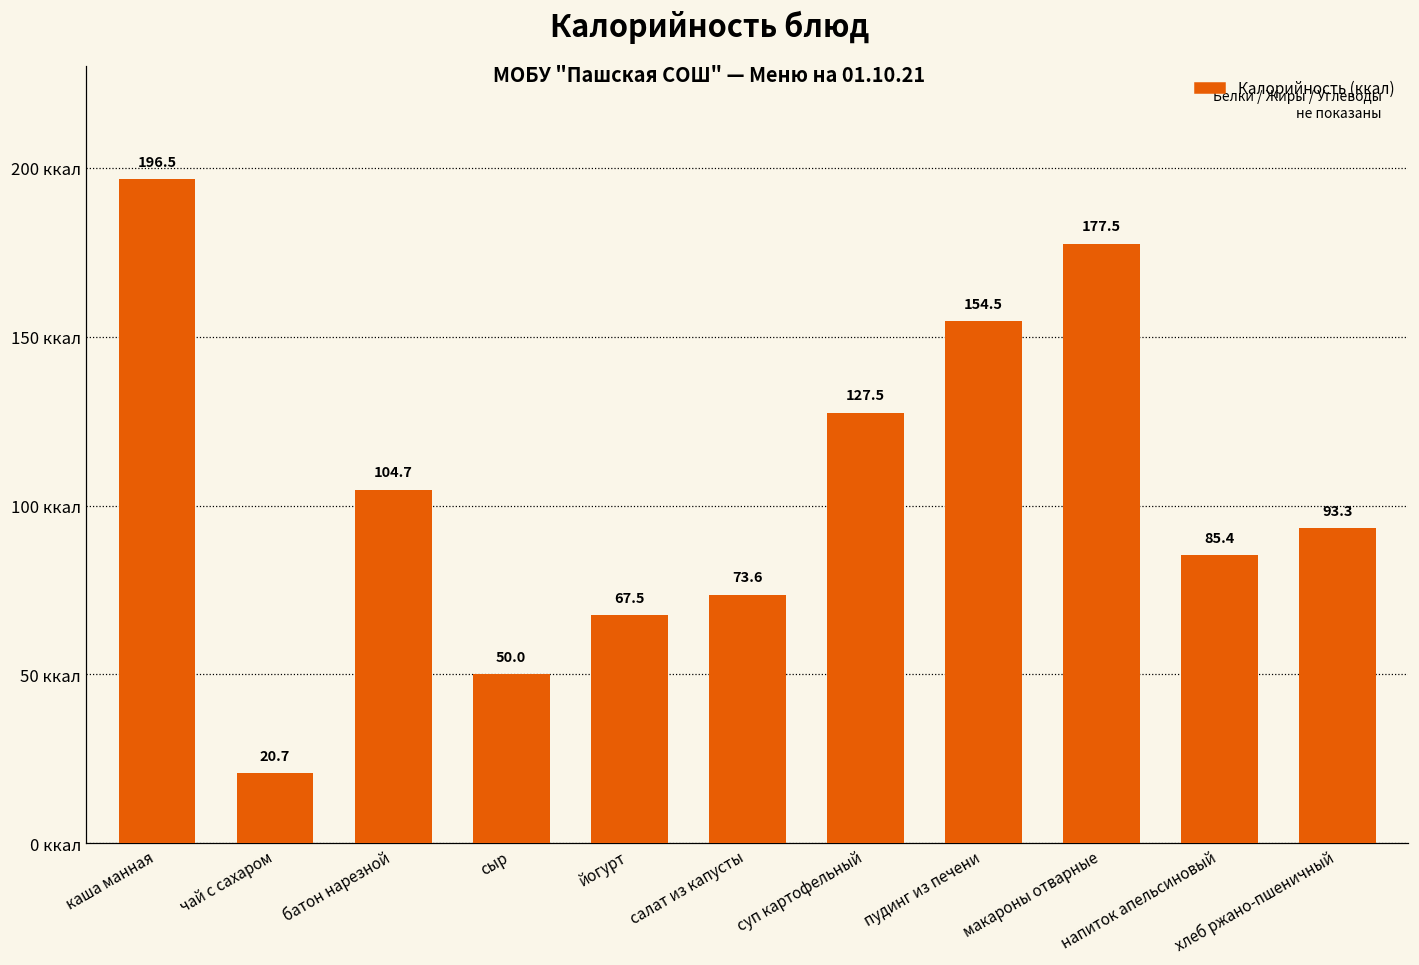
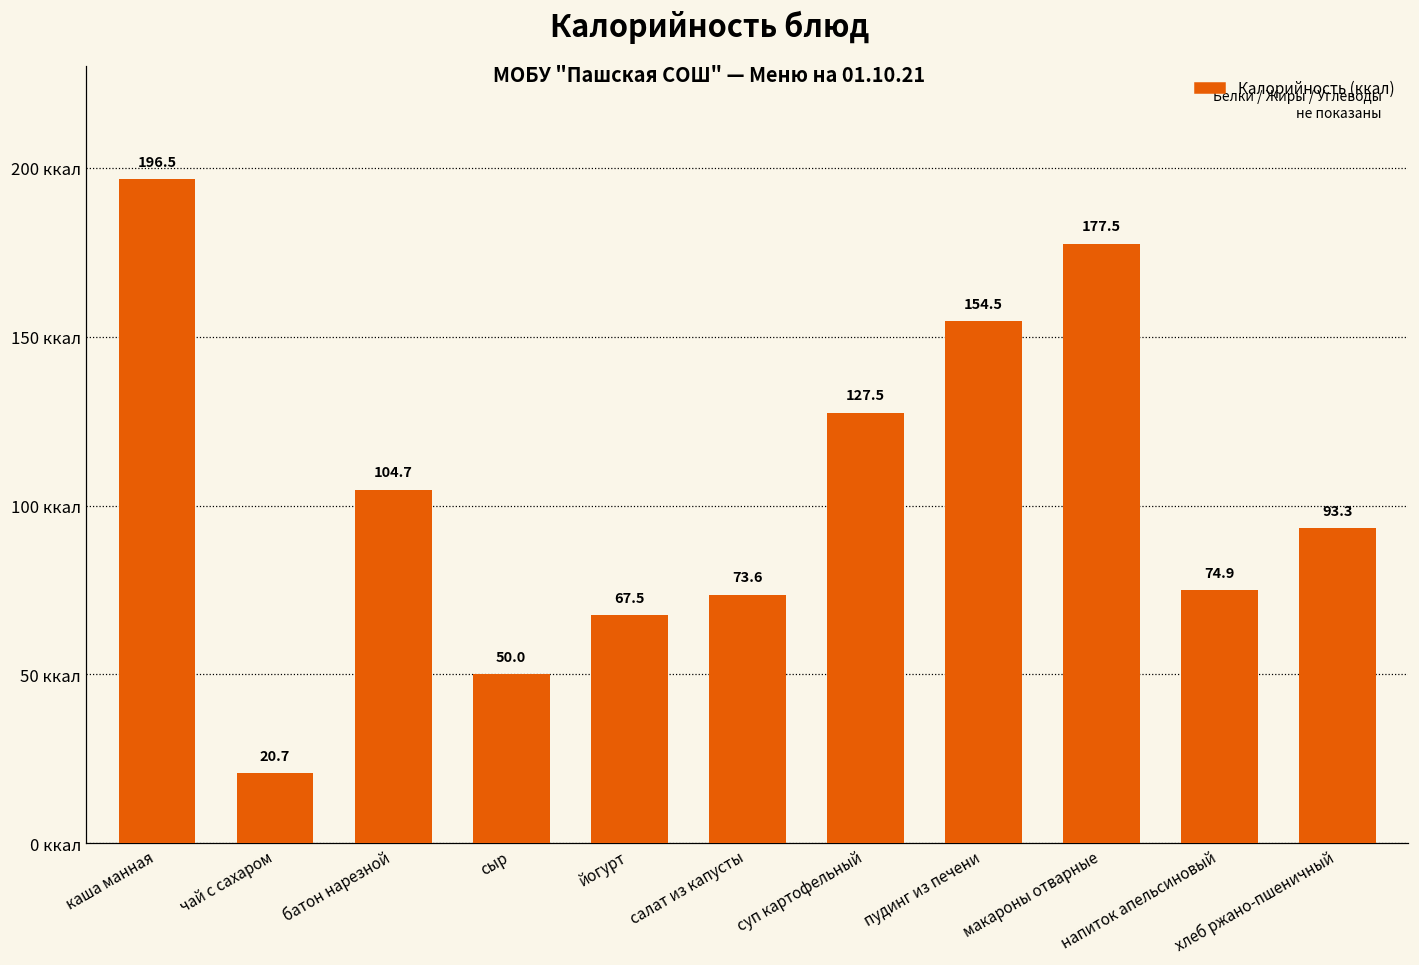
  {
    "каша манная": 196.5,
    "чай с сахаром": 20.7,
    "батон нарезной": 104.7,
    "сыр": 50.0,
    "йогурт": 67.5,
    "салат из капусты": 73.6,
    "суп картофельный": 127.5,
    "пудинг из печени": 154.5,
    "макароны отварные": 177.5,
-   "напиток апельсиновый": 85.4,
+   "напиток апельсиновый": 74.9,
    "хлеб ржано-пшеничный": 93.3
  }
